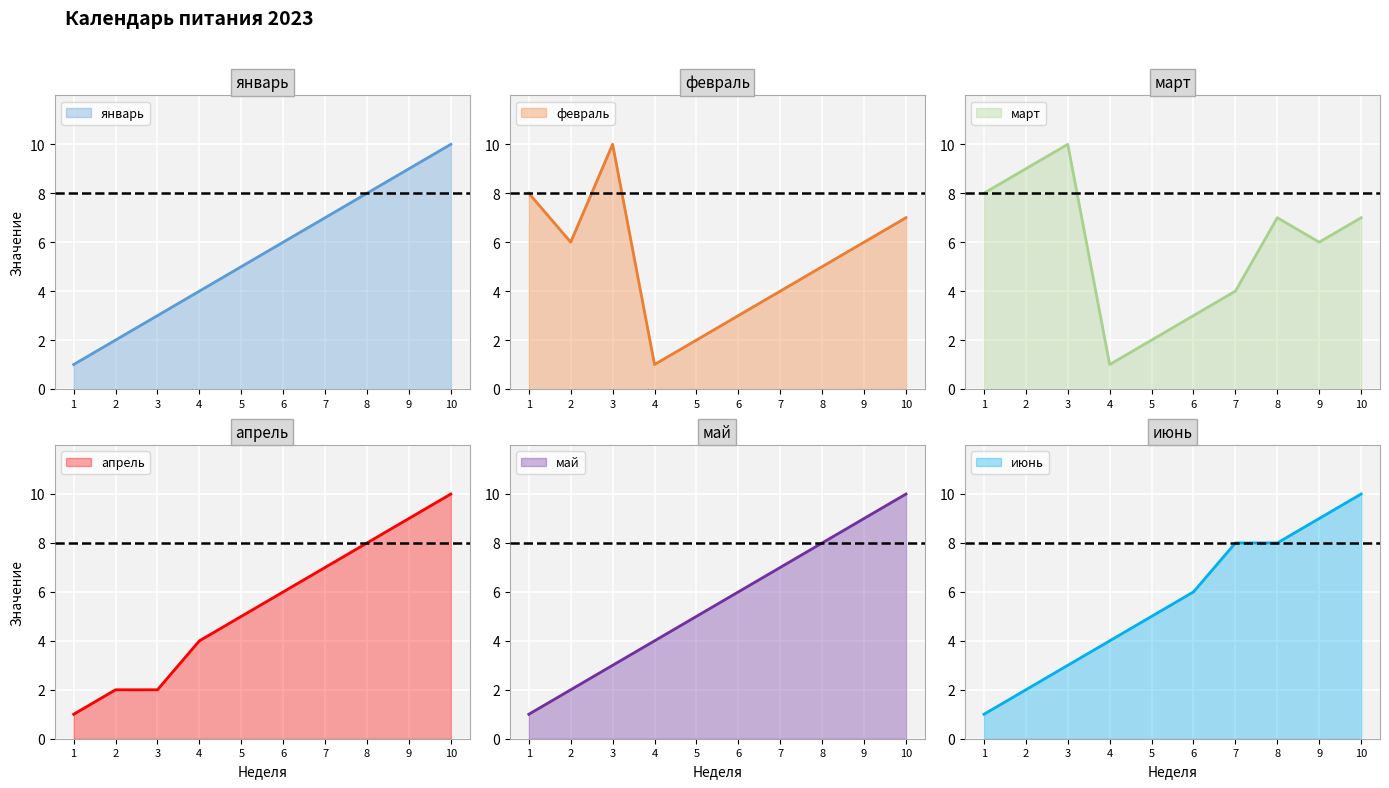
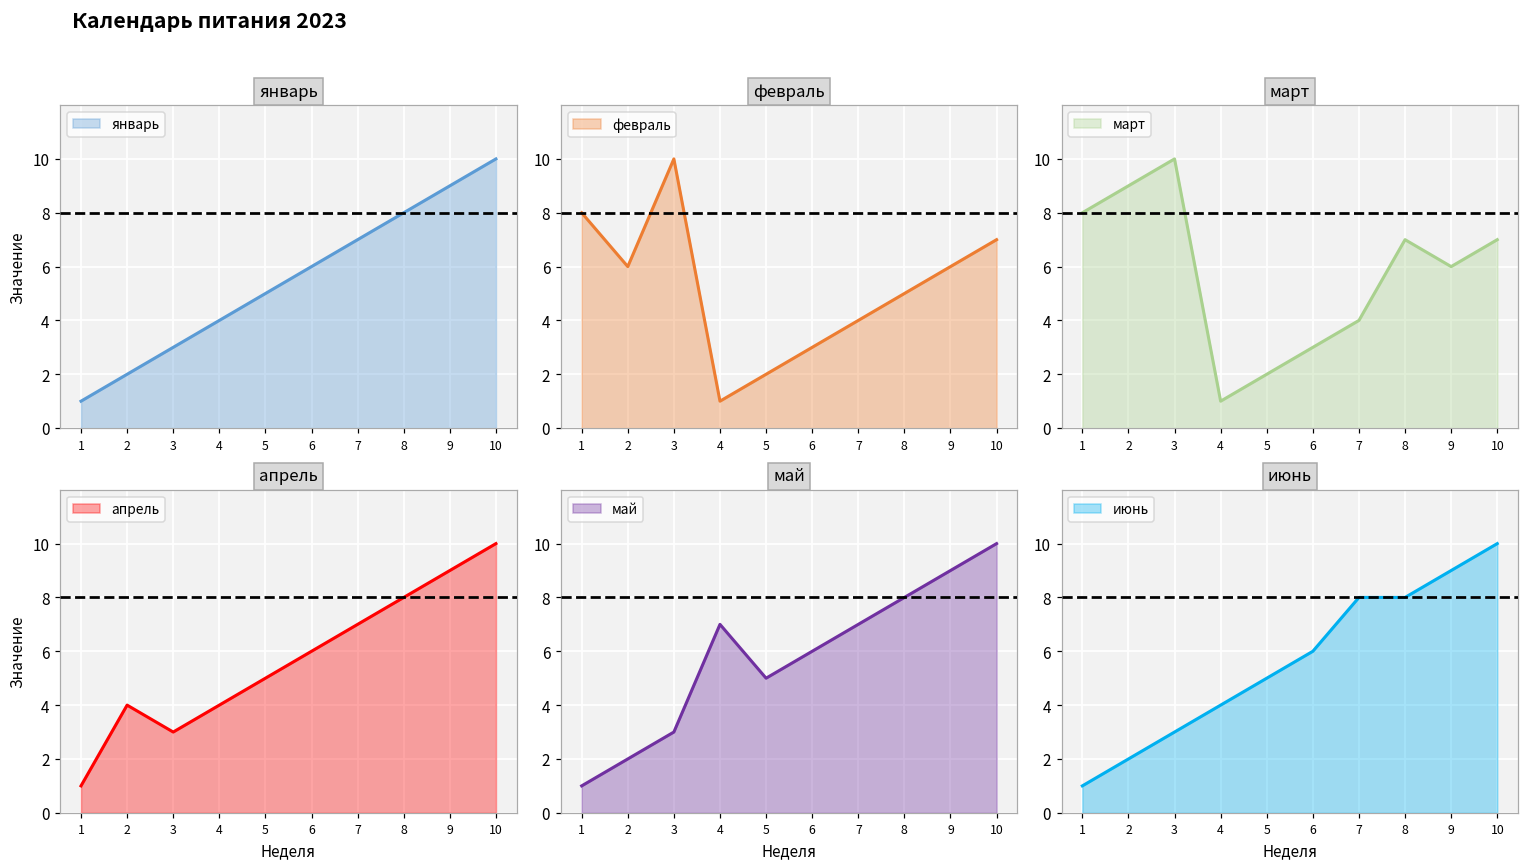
  {
    "январь": {
      "1": 1.0,
      "2": 2.0,
      "3": 3.0,
      "4": 4.0,
      "5": 5.0,
      "6": 6.0,
      "7": 7.0,
      "8": 8.0,
      "9": 9.0,
      "10": 10.0
    },
    "февраль": {
      "1": 8.0,
      "2": 6.0,
      "3": 10.0,
      "4": 1.0,
      "5": 2.0,
      "6": 3.0,
      "7": 4.0,
      "8": 5.0,
      "9": 6.0,
      "10": 7.0
    },
    "март": {
      "1": 8.0,
      "2": 9.0,
      "3": 10.0,
      "4": 1.0,
      "5": 2.0,
      "6": 3.0,
      "7": 4.0,
      "8": 7.0,
      "9": 6.0,
      "10": 7.0
    },
    "апрель": {
      "1": 1,
-     "2": 2,
-     "3": 2,
+     "2": 4,
+     "3": 3,
      "4": 4,
      "5": 5,
      "6": 6,
      "7": 7,
      "8": 8,
      "9": 9,
      "10": 10
    },
    "май": {
      "1": 1,
      "2": 2,
      "3": 3,
-     "4": 4,
+     "4": 7,
      "5": 5,
      "6": 6,
      "7": 7,
      "8": 8,
      "9": 9,
      "10": 10
    },
    "июнь": {
      "1": 1.0,
      "2": 2.0,
      "3": 3.0,
      "4": 4.0,
      "5": 5.0,
      "6": 6.0,
      "7": 8.0,
      "8": 8.0,
      "9": 9.0,
      "10": 10.0
    }
  }
